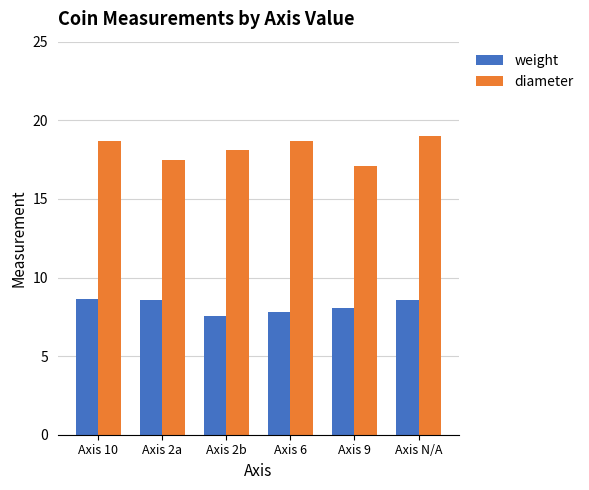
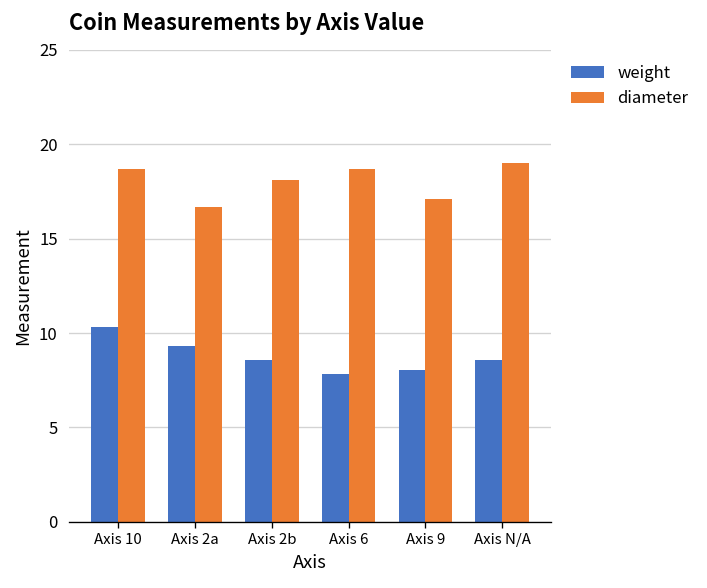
  {
    "weight": {
-     "Axis 10": 8.6,
-     "Axis 2a": 8.6,
-     "Axis 2b": 7.6,
+     "Axis 10": 10.3,
+     "Axis 2a": 9.3,
+     "Axis 2b": 8.6,
      "Axis 6": 7.8,
      "Axis 9": 8.0,
      "Axis N/A": 8.6
    },
    "diameter": {
      "Axis 10": 18.7,
-     "Axis 2a": 17.5,
+     "Axis 2a": 16.7,
      "Axis 2b": 18.1,
      "Axis 6": 18.7,
      "Axis 9": 17.1,
      "Axis N/A": 19.0
    }
  }
